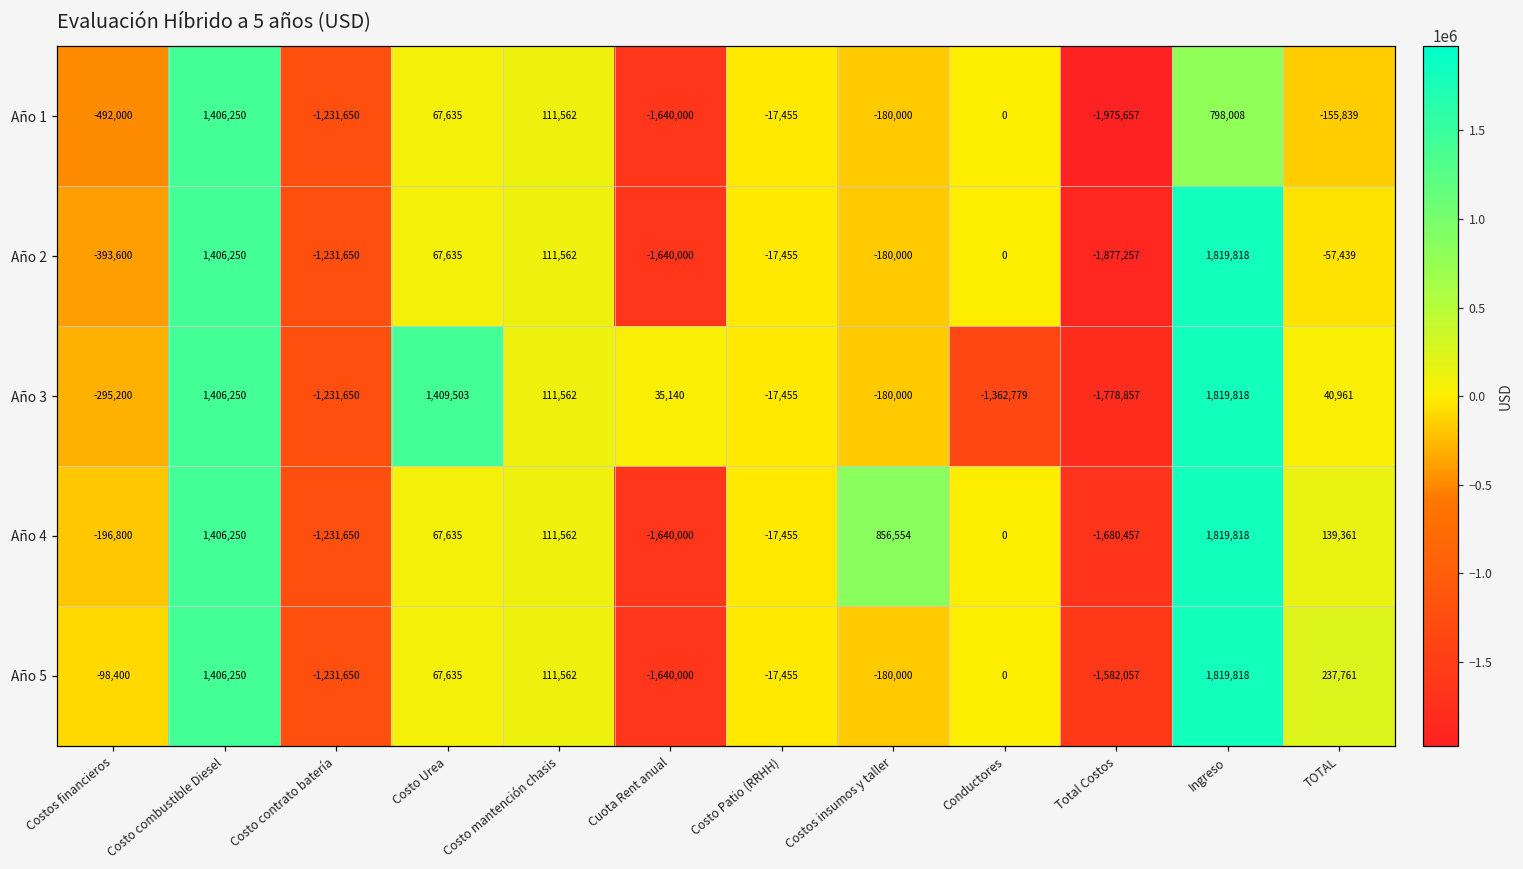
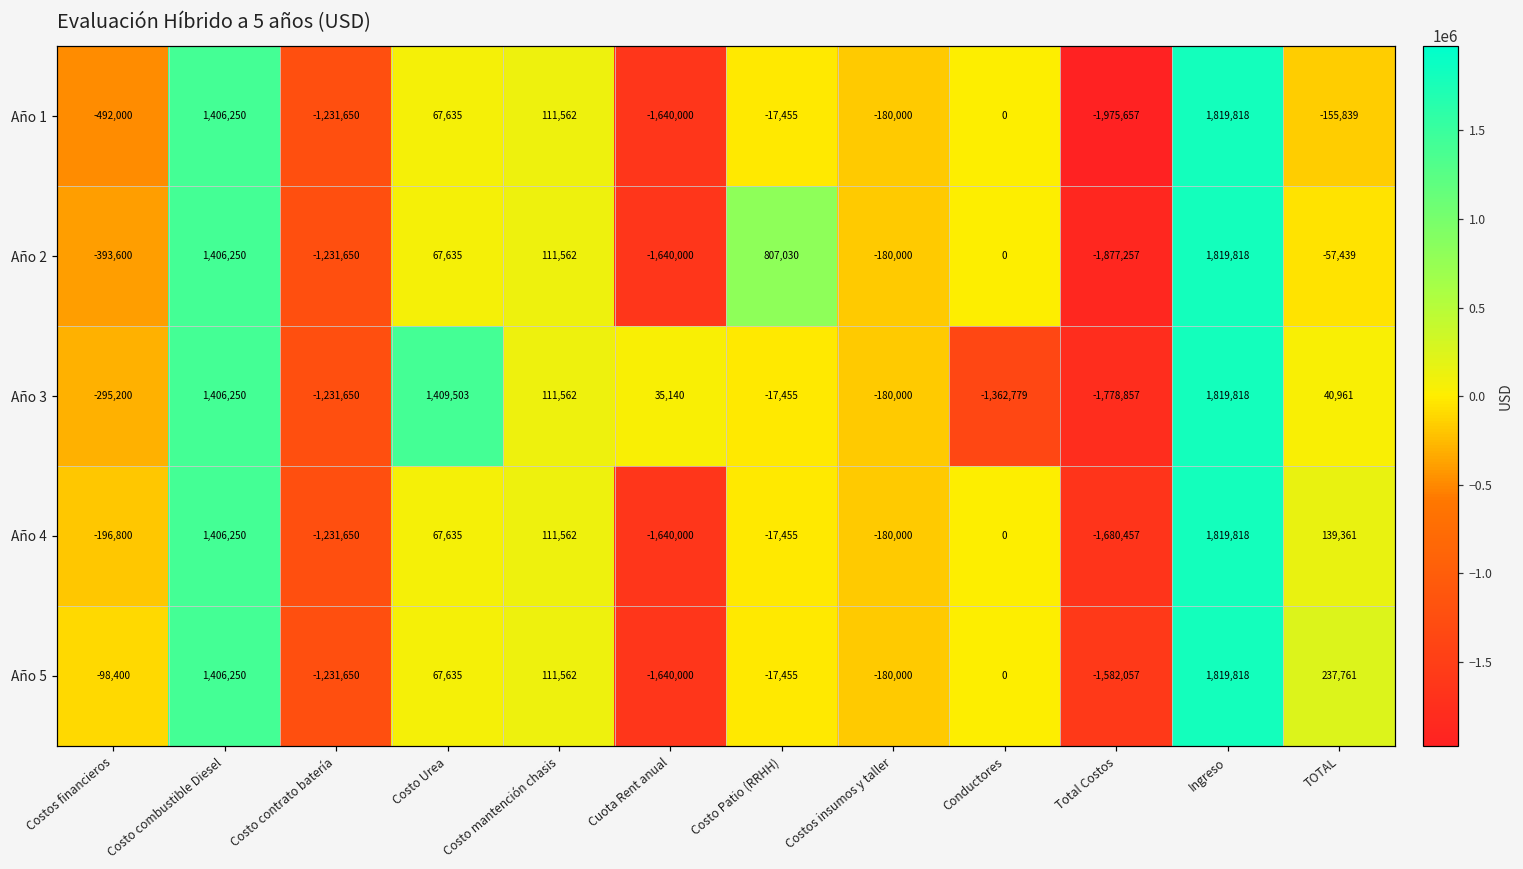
  {
    "Año 1": {
      "Costos financieros": "-492,000",
      "Costo combustible Diesel": "1,406,250",
      "Costo contrato batería": "-1,231,650",
      "Costo Urea": "67,635",
      "Costo mantención chasis": "111,562",
      "Cuota Rent anual": "-1,640,000",
      "Costo Patio (RRHH)": "-17,455",
      "Costos insumos y taller": "-180,000",
      "Conductores": "0",
      "Total Costos": "-1,975,657",
-     "Ingreso": "798,008",
+     "Ingreso": "1,819,818",
      "TOTAL": "-155,839"
    },
    "Año 2": {
      "Costos financieros": "-393,600",
      "Costo combustible Diesel": "1,406,250",
      "Costo contrato batería": "-1,231,650",
      "Costo Urea": "67,635",
      "Costo mantención chasis": "111,562",
      "Cuota Rent anual": "-1,640,000",
-     "Costo Patio (RRHH)": "-17,455",
+     "Costo Patio (RRHH)": "807,030",
      "Costos insumos y taller": "-180,000",
      "Conductores": "0",
      "Total Costos": "-1,877,257",
      "Ingreso": "1,819,818",
      "TOTAL": "-57,439"
    },
    "Año 3": {
      "Costos financieros": "-295,200",
      "Costo combustible Diesel": "1,406,250",
      "Costo contrato batería": "-1,231,650",
      "Costo Urea": "1,409,503",
      "Costo mantención chasis": "111,562",
      "Cuota Rent anual": "35,140",
      "Costo Patio (RRHH)": "-17,455",
      "Costos insumos y taller": "-180,000",
      "Conductores": "-1,362,779",
      "Total Costos": "-1,778,857",
      "Ingreso": "1,819,818",
      "TOTAL": "40,961"
    },
    "Año 4": {
      "Costos financieros": "-196,800",
      "Costo combustible Diesel": "1,406,250",
      "Costo contrato batería": "-1,231,650",
      "Costo Urea": "67,635",
      "Costo mantención chasis": "111,562",
      "Cuota Rent anual": "-1,640,000",
      "Costo Patio (RRHH)": "-17,455",
-     "Costos insumos y taller": "856,554",
+     "Costos insumos y taller": "-180,000",
      "Conductores": "0",
      "Total Costos": "-1,680,457",
      "Ingreso": "1,819,818",
      "TOTAL": "139,361"
    },
    "Año 5": {
      "Costos financieros": "-98,400",
      "Costo combustible Diesel": "1,406,250",
      "Costo contrato batería": "-1,231,650",
      "Costo Urea": "67,635",
      "Costo mantención chasis": "111,562",
      "Cuota Rent anual": "-1,640,000",
      "Costo Patio (RRHH)": "-17,455",
      "Costos insumos y taller": "-180,000",
      "Conductores": "0",
      "Total Costos": "-1,582,057",
      "Ingreso": "1,819,818",
      "TOTAL": "237,761"
    }
  }
